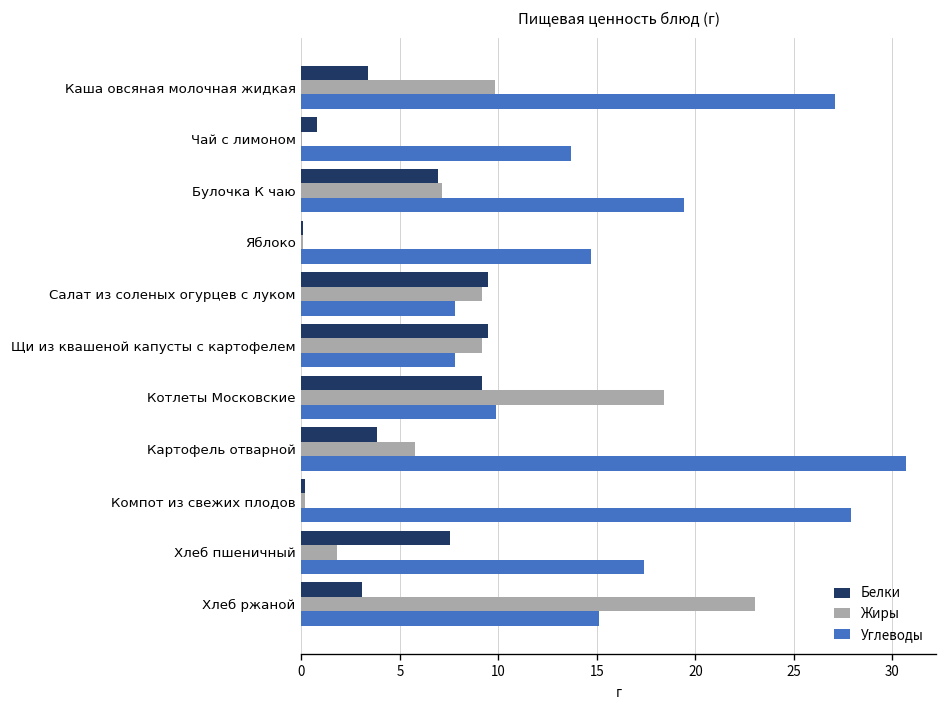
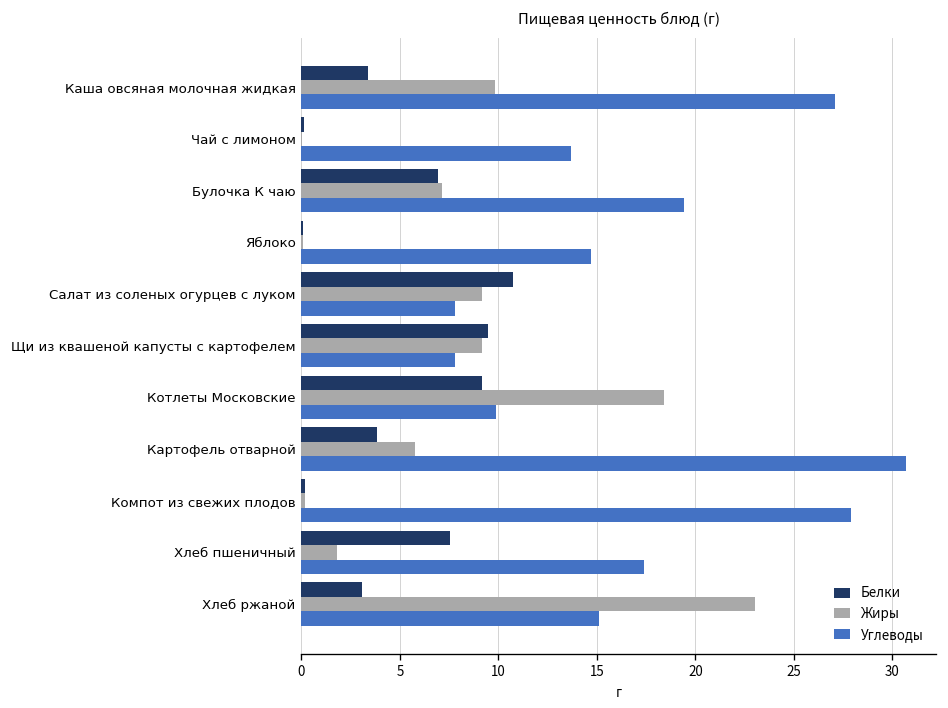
  {
    "Белки": {
      "Каша овсяная молочная жидкая": 3.4,
-     "Чай с лимоном": 0.8,
+     "Чай с лимоном": 0.1,
      "Булочка К чаю": 6.9,
-     "Салат из соленых огурцев с луком": 9.5,
+     "Салат из соленых огурцев с луком": 10.8,
      "Щи из квашеной капусты с картофелем": 9.5,
      "Котлеты Московские": 9.2,
      "Картофель отварной": 3.8,
      "Компот из свежих плодов": 0.2,
      "Хлеб пшеничный": 7.5,
      "Хлеб ржаной": 3.1
    },
    "Жиры": {
      "Каша овсяная молочная жидкая": 9.8,
      "Булочка К чаю": 7.1,
      "Салат из соленых огурцев с луком": 9.2,
      "Щи из квашеной капусты с картофелем": 9.2,
      "Котлеты Московские": 18.4,
      "Картофель отварной": 5.8,
      "Компот из свежих плодов": 0.2,
      "Хлеб пшеничный": 1.8,
      "Хлеб ржаной": 23.0
    },
    "Углеводы": {
      "Каша овсяная молочная жидкая": 27.1,
      "Чай с лимоном": 13.7,
      "Булочка К чаю": 19.4,
      "Яблоко": 14.7,
      "Салат из соленых огурцев с луком": 7.8,
      "Щи из квашеной капусты с картофелем": 7.8,
      "Котлеты Московские": 9.9,
      "Картофель отварной": 30.7,
      "Компот из свежих плодов": 27.9,
      "Хлеб пшеничный": 17.4,
      "Хлеб ржаной": 15.1
    }
  }
